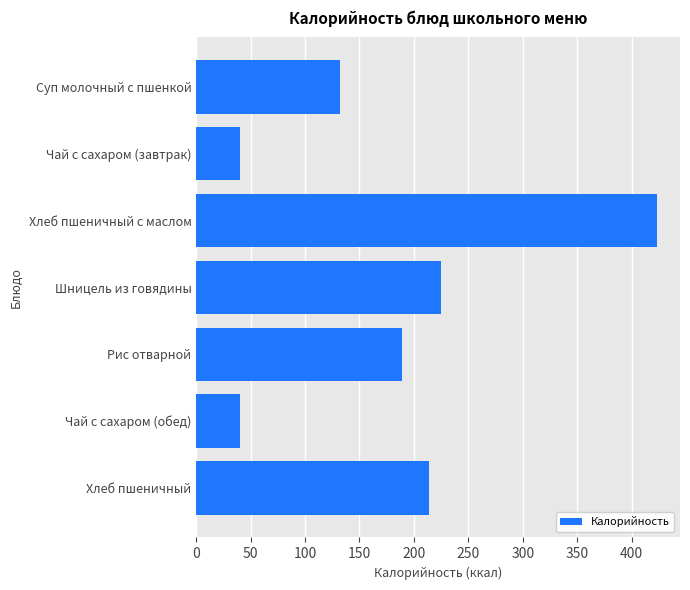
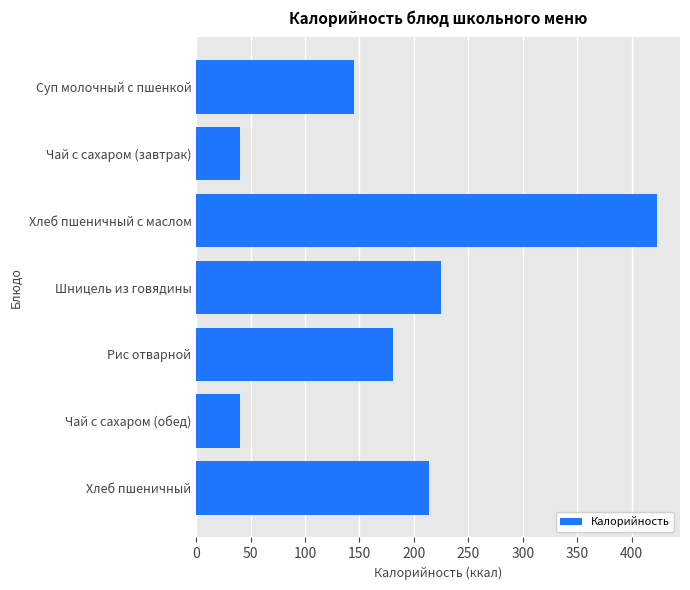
  {
-   "Суп молочный с пшенкой": 132,
+   "Суп молочный с пшенкой": 145,
    "Чай с сахаром (завтрак)": 40,
    "Хлеб пшеничный с маслом": 423,
    "Шницель из говядины": 225,
-   "Рис отварной": 189,
+   "Рис отварной": 180,
    "Чай с сахаром (обед)": 40,
    "Хлеб пшеничный": 214
  }
